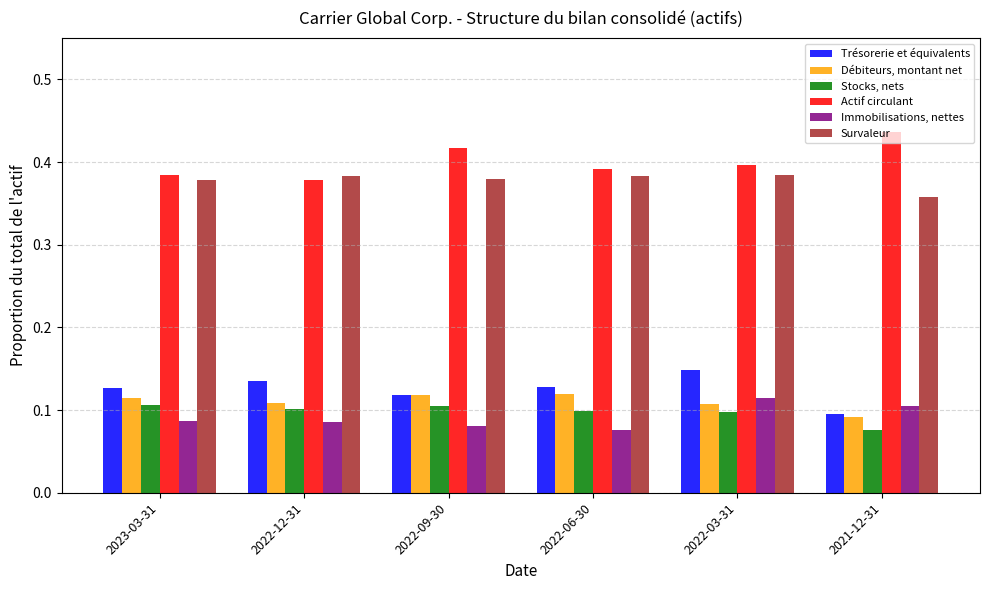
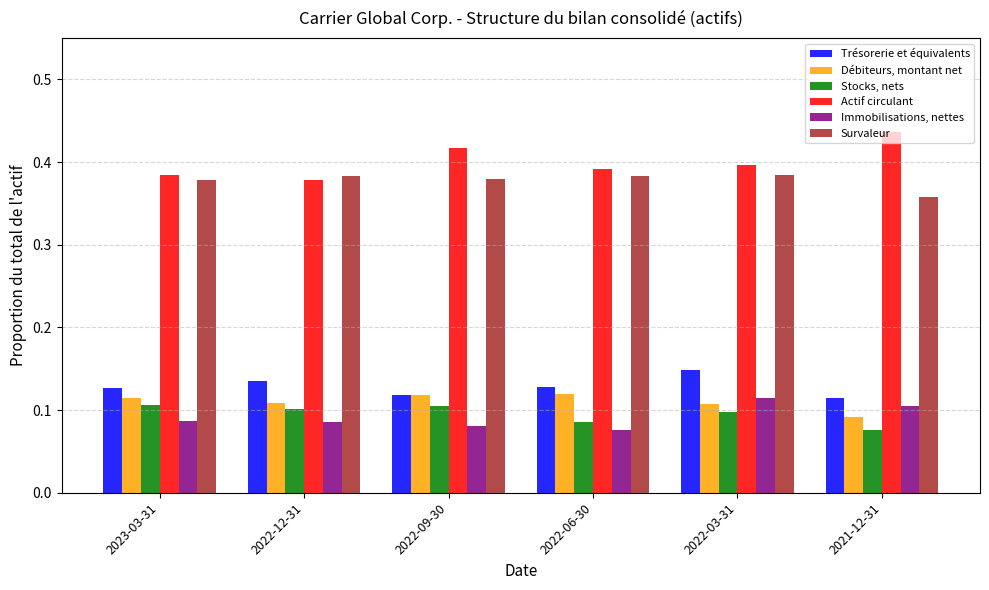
  {
    "Trésorerie et équivalents": {
      "2023-03-31": 0.13,
      "2022-12-31": 0.13,
      "2022-09-30": 0.12,
      "2022-06-30": 0.13,
      "2022-03-31": 0.15,
-     "2021-12-31": 0.10
+     "2021-12-31": 0.11
    },
    "Débiteurs, montant net": {
      "2023-03-31": 0.11,
      "2022-12-31": 0.11,
      "2022-09-30": 0.12,
      "2022-06-30": 0.12,
      "2022-03-31": 0.11,
      "2021-12-31": 0.09
    },
    "Stocks, nets": {
      "2023-03-31": 0.11,
      "2022-12-31": 0.10,
      "2022-09-30": 0.11,
-     "2022-06-30": 0.10,
+     "2022-06-30": 0.09,
      "2022-03-31": 0.10,
      "2021-12-31": 0.08
    },
    "Actif circulant": {
      "2023-03-31": 0.38,
      "2022-12-31": 0.38,
      "2022-09-30": 0.42,
      "2022-06-30": 0.39,
      "2022-03-31": 0.40
    },
    "Immobilisations, nettes": {
      "2023-03-31": 0.09,
      "2022-12-31": 0.09,
      "2022-09-30": 0.08,
      "2022-06-30": 0.08,
      "2022-03-31": 0.11,
      "2021-12-31": 0.11
    },
    "Survaleur": {
      "2023-03-31": 0.38,
      "2022-12-31": 0.38,
      "2022-09-30": 0.38,
      "2022-06-30": 0.38,
      "2022-03-31": 0.38,
      "2021-12-31": 0.36
    }
  }
